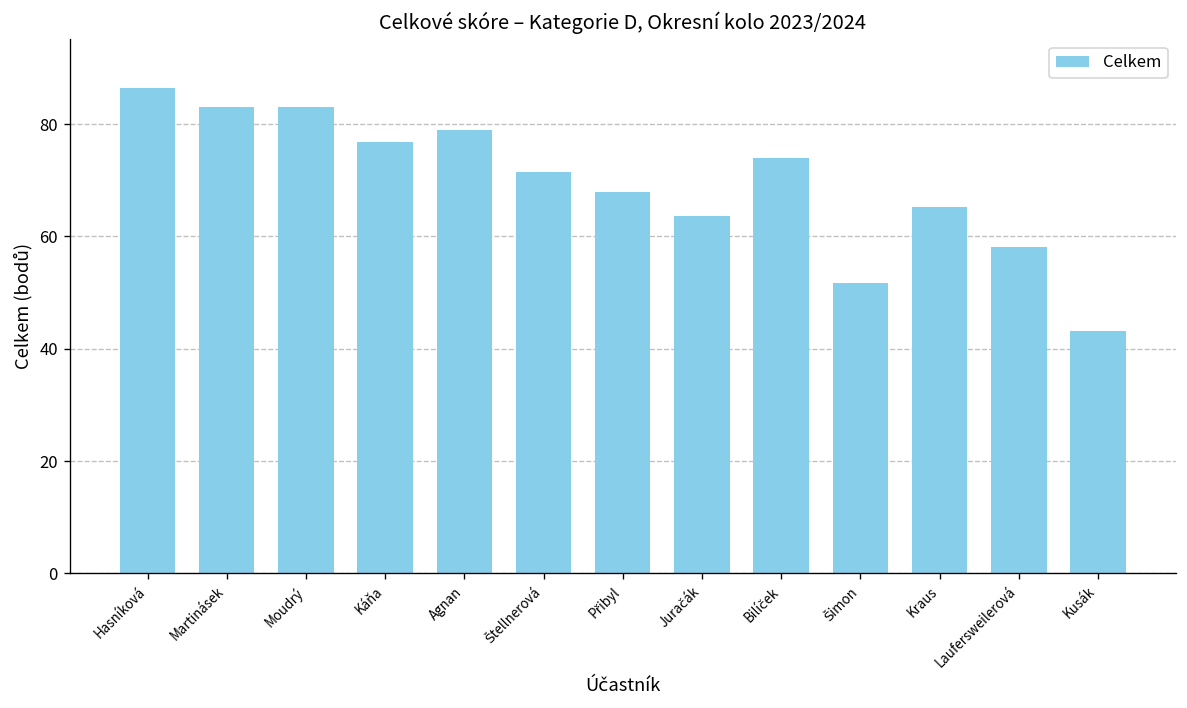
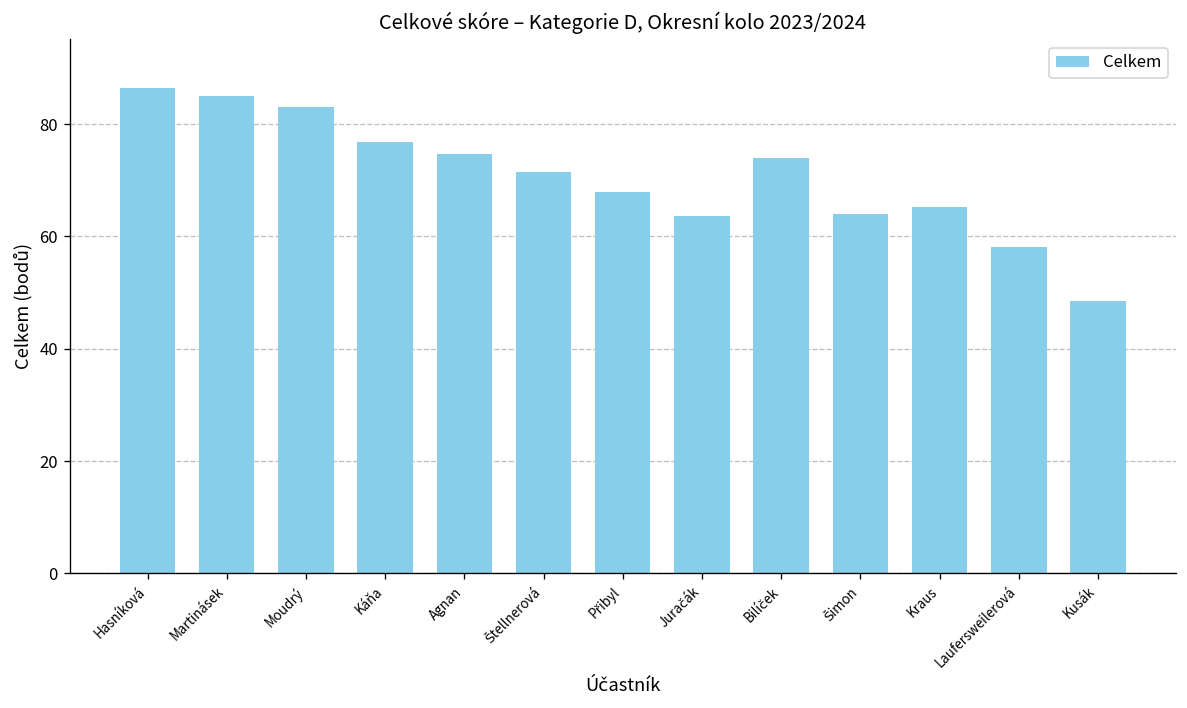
  {
    "Hasníková": 87,
-   "Martinásek": 83,
+   "Martinásek": 85,
    "Moudrý": 83,
    "Káňa": 77,
-   "Agnan": 79,
+   "Agnan": 75,
    "Štellnerová": 72,
    "Přibyl": 68,
    "Juračák": 64,
    "Bilíček": 74,
-   "Šimon": 52,
+   "Šimon": 64,
    "Kraus": 65,
    "Laufersweilerová": 58,
-   "Kusák": 43
+   "Kusák": 49
  }
